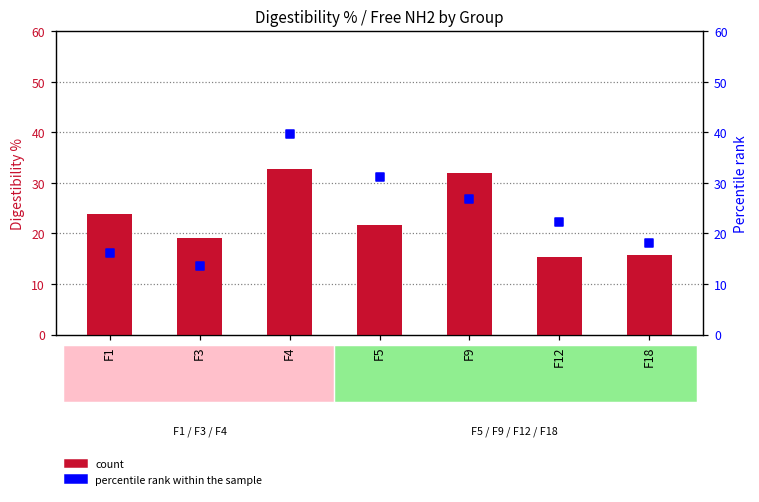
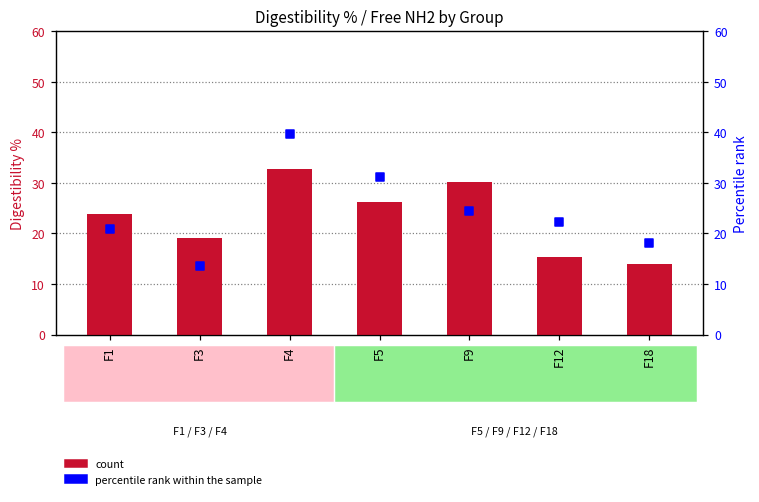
  {
    "count": {
      "F1": 24,
      "F3": 19,
      "F4": 33,
-     "F5": 22,
-     "F9": 32,
+     "F5": 26,
+     "F9": 30,
      "F12": 15,
-     "F18": 16
+     "F18": 14
    },
    "percentile rank within the sample": {
-     "F1": 16,
-     "F9": 27
+     "F1": 21,
+     "F9": 24
    }
  }
